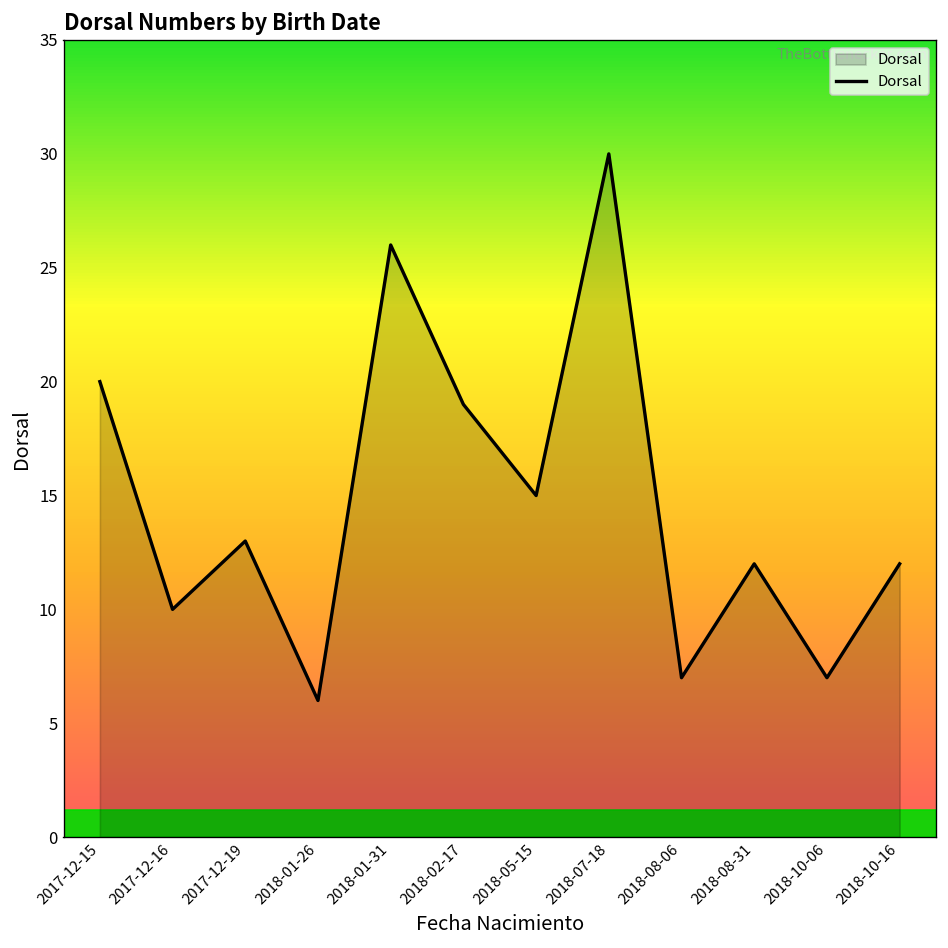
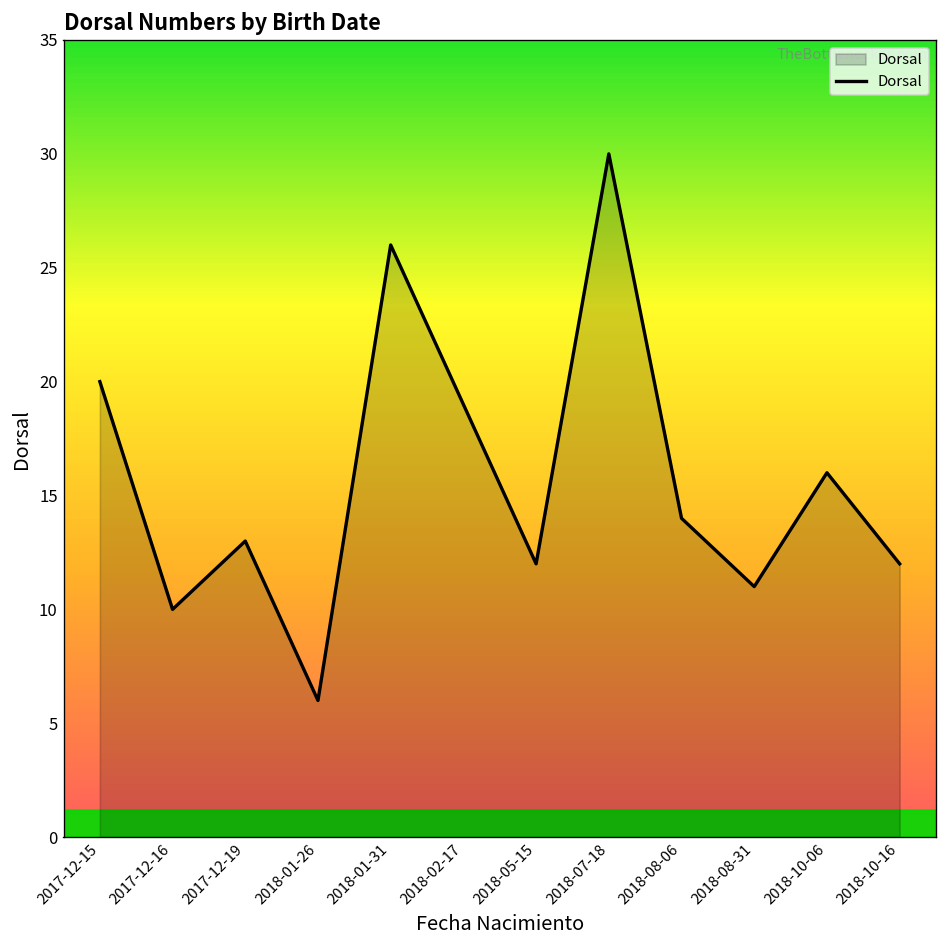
  {
    "2017-12-15": 20,
    "2017-12-16": 10,
    "2017-12-19": 13,
    "2018-01-26": 6,
    "2018-01-31": 26,
    "2018-02-17": 19,
-   "2018-05-15": 15,
+   "2018-05-15": 12,
    "2018-07-18": 30,
-   "2018-08-06": 7,
-   "2018-08-31": 12,
-   "2018-10-06": 7,
+   "2018-08-06": 14,
+   "2018-08-31": 11,
+   "2018-10-06": 16,
    "2018-10-16": 12
  }
